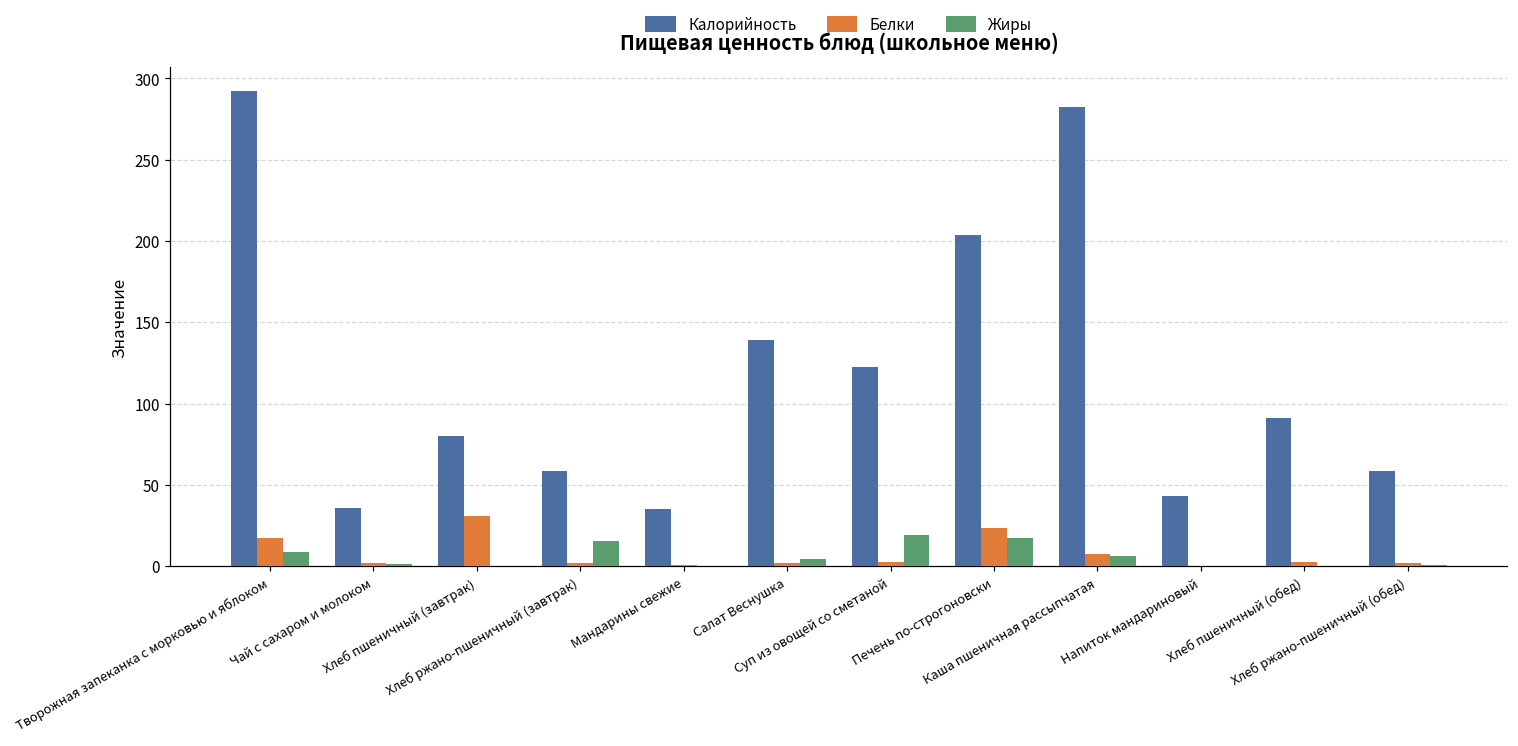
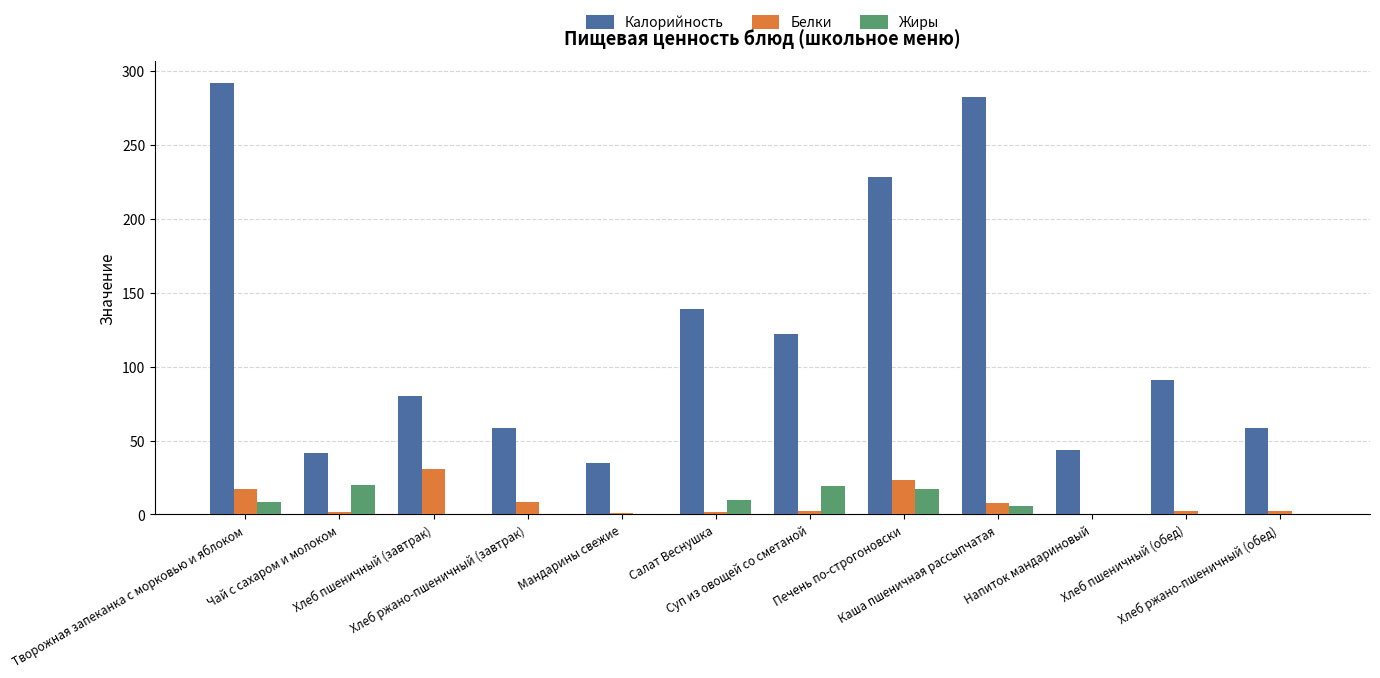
  {
    "Калорийность": {
      "Творожная запеканка с морковью и яблоком": 292,
-     "Чай с сахаром и молоком": 36,
+     "Чай с сахаром и молоком": 42,
      "Хлеб пшеничный (завтрак)": 80,
      "Хлеб ржано-пшеничный (завтрак)": 59,
      "Мандарины свежие": 35,
      "Салат Веснушка": 139,
      "Суп из овощей со сметаной": 122,
-     "Печень по-строгоновски": 204,
+     "Печень по-строгоновски": 229,
      "Каша пшеничная рассыпчатая": 282,
      "Напиток мандариновый": 43,
      "Хлеб пшеничный (обед)": 91,
      "Хлеб ржано-пшеничный (обед)": 59
    },
    "Белки": {
      "Творожная запеканка с морковью и яблоком": 18,
      "Хлеб пшеничный (завтрак)": 31,
-     "Хлеб ржано-пшеничный (завтрак)": 2,
+     "Хлеб ржано-пшеничный (завтрак)": 9,
      "Салат Веснушка": 2,
      "Суп из овощей со сметаной": 2,
      "Печень по-строгоновски": 24,
      "Каша пшеничная рассыпчатая": 8,
      "Хлеб пшеничный (обед)": 2,
      "Хлеб ржано-пшеничный (обед)": 2
    },
    "Жиры": {
      "Творожная запеканка с морковью и яблоком": 9,
-     "Чай с сахаром и молоком": 1,
-     "Хлеб ржано-пшеничный (завтрак)": 16,
-     "Салат Веснушка": 4,
+     "Чай с сахаром и молоком": 20,
+     "Хлеб ржано-пшеничный (завтрак)": 0,
+     "Салат Веснушка": 10,
      "Суп из овощей со сметаной": 19,
      "Печень по-строгоновски": 17,
      "Каша пшеничная рассыпчатая": 6,
      "Напиток мандариновый": 0
    }
  }
